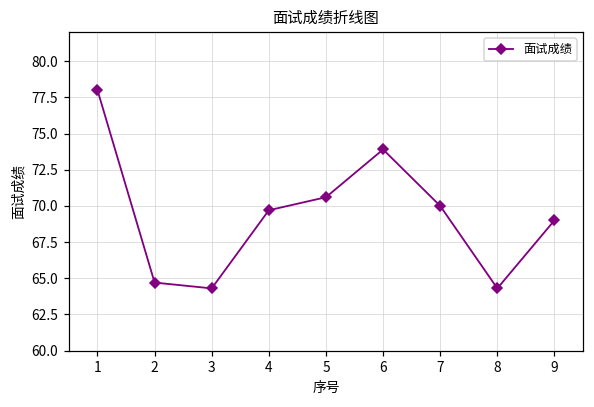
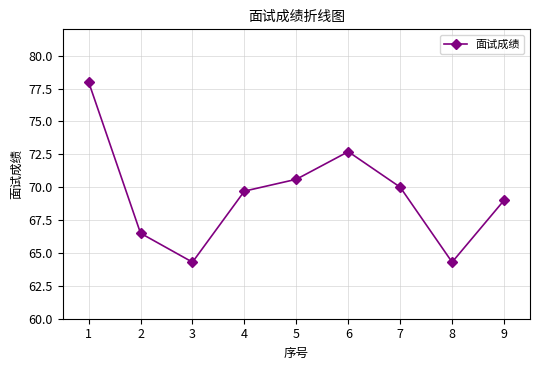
  {
    "1": 78.0,
-   "2": 64.7,
+   "2": 66.5,
    "3": 64.3,
    "4": 69.7,
    "5": 70.6,
-   "6": 73.9,
+   "6": 72.7,
    "7": 70.0,
    "8": 64.3,
    "9": 69.0
  }
